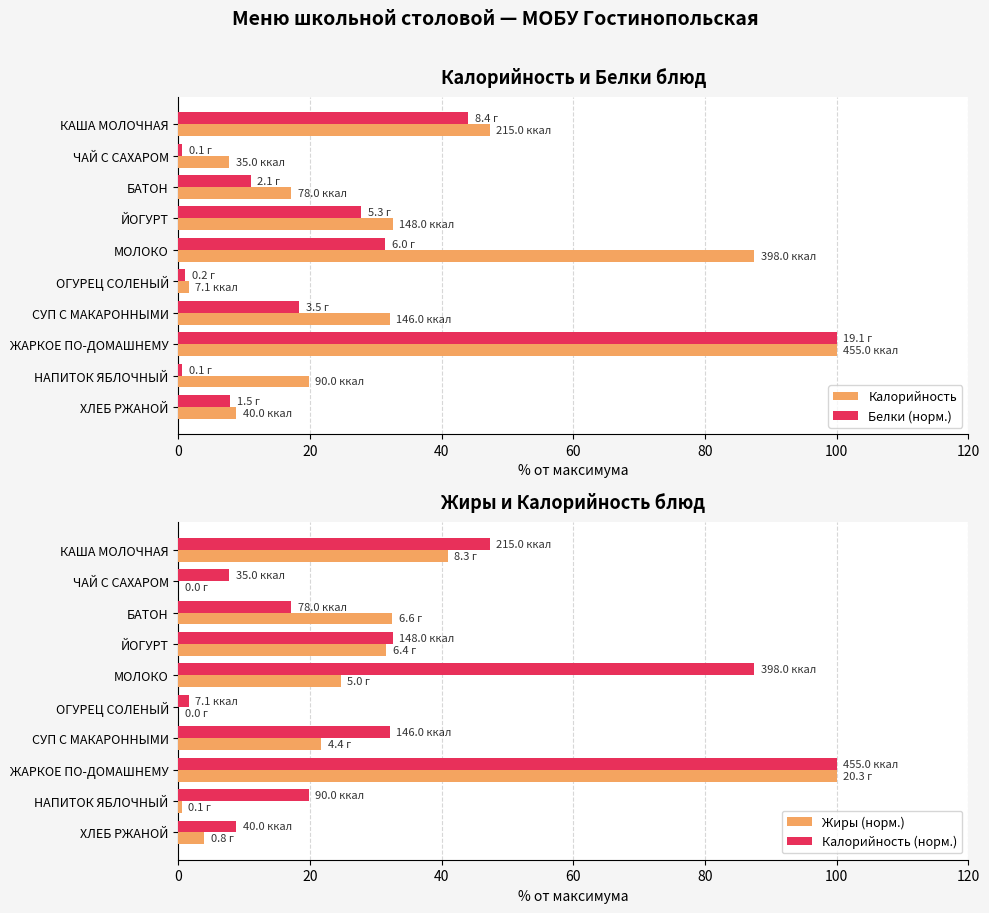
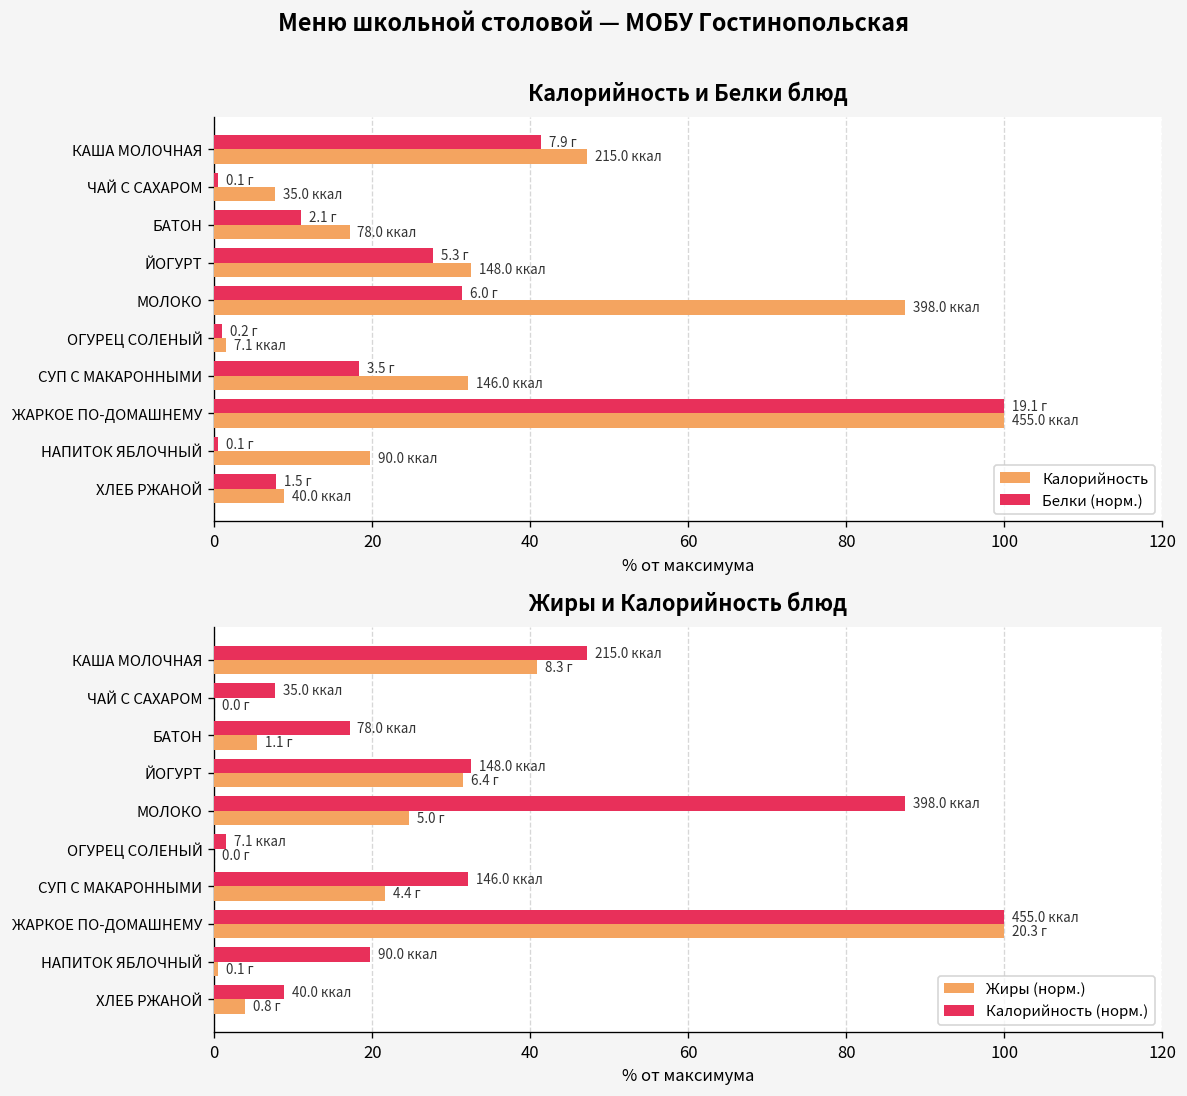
  {
    "Калорийность и Белки блюд": {
      "Белки (норм.)": {
-       "КАША МОЛОЧНАЯ": 8.4
+       "КАША МОЛОЧНАЯ": 7.9
      }
    },
    "Жиры и Калорийность блюд": {
      "Жиры (норм.)": {
        "ЧАЙ С САХАРОМ": 0.0,
-       "БАТОН": 6.6,
+       "БАТОН": 1.1,
        "ОГУРЕЦ СОЛЕНЫЙ": 0.0
      }
    }
  }
